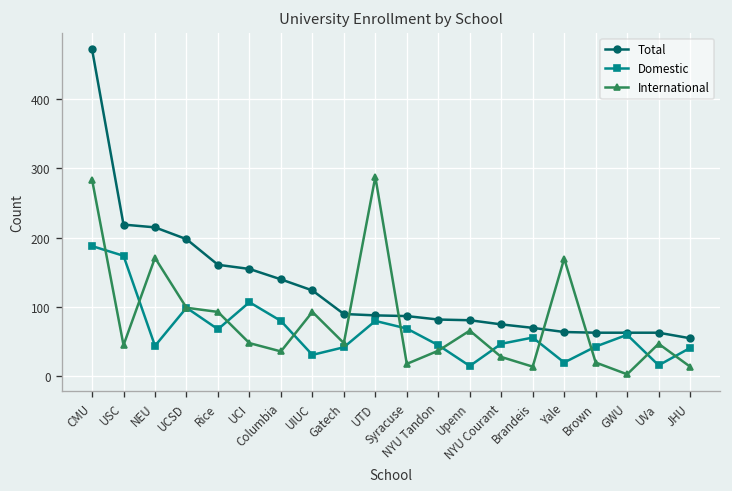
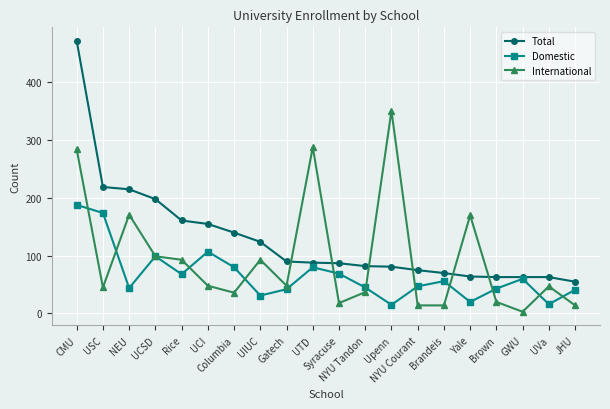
  {
    "International": {
      "CMU": 280,
      "USC": 50,
      "NEU": 170,
      "Rice": 90,
      "UCI": 50,
      "Columbia": 40,
      "UIUC": 90,
      "Gatech": 50,
      "UTD": 290,
      "Syracuse": 20,
      "NYU Tandon": 40,
-     "Upenn": 70,
-     "NYU Courant": 30,
+     "Upenn": 350,
+     "NYU Courant": 10,
      "Brandeis": 10,
      "Yale": 170,
      "Brown": 20,
      "GWU": 0,
      "UVa": 50,
      "JHU": 10
    }
  }
